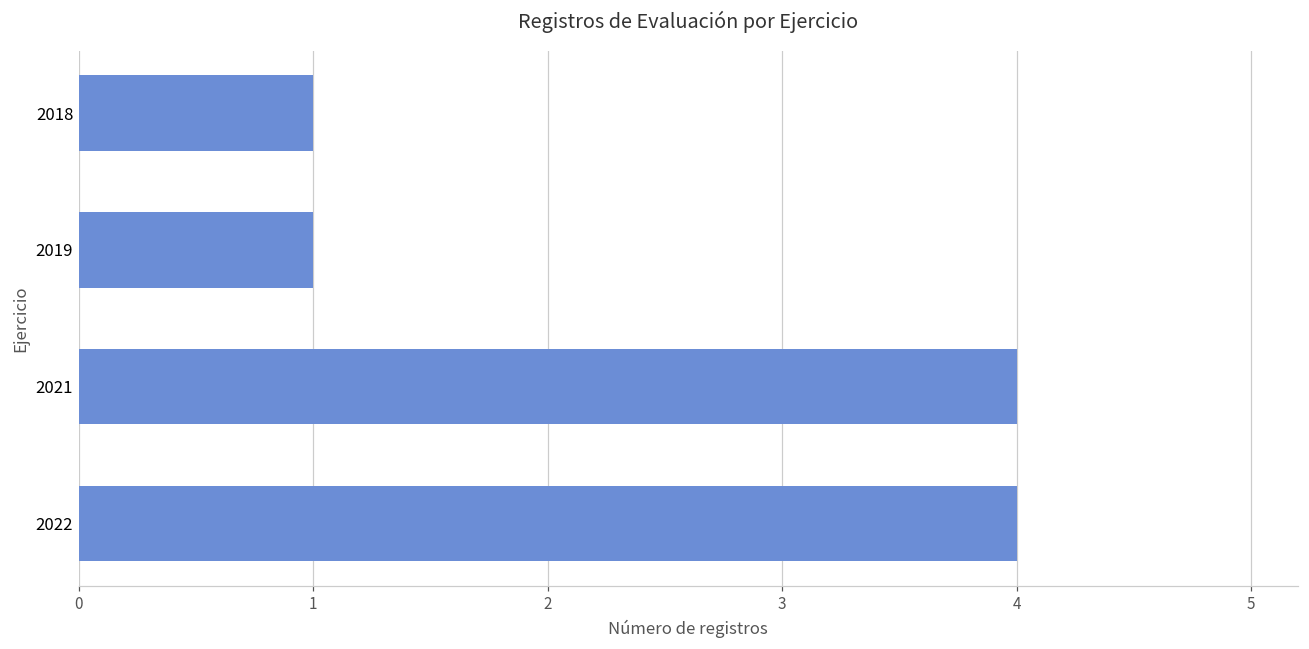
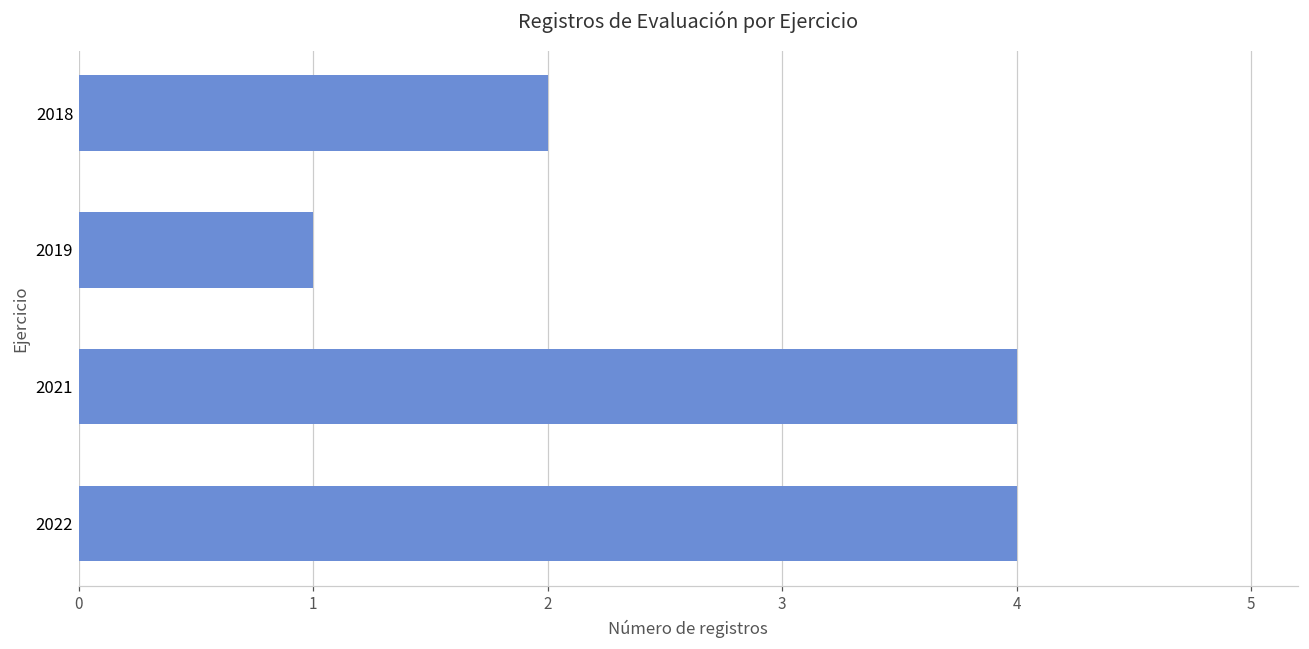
  {
-   "2018": 1,
+   "2018": 2,
    "2019": 1,
    "2021": 4,
    "2022": 4
  }
